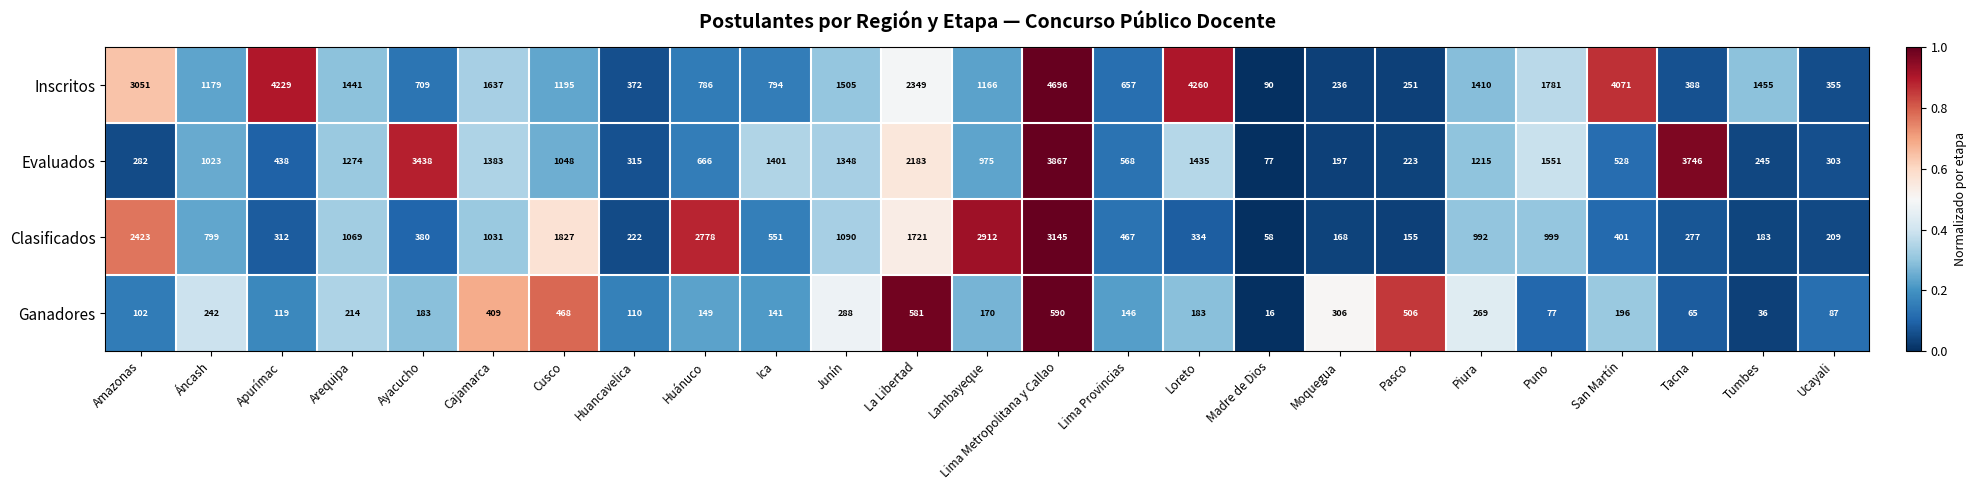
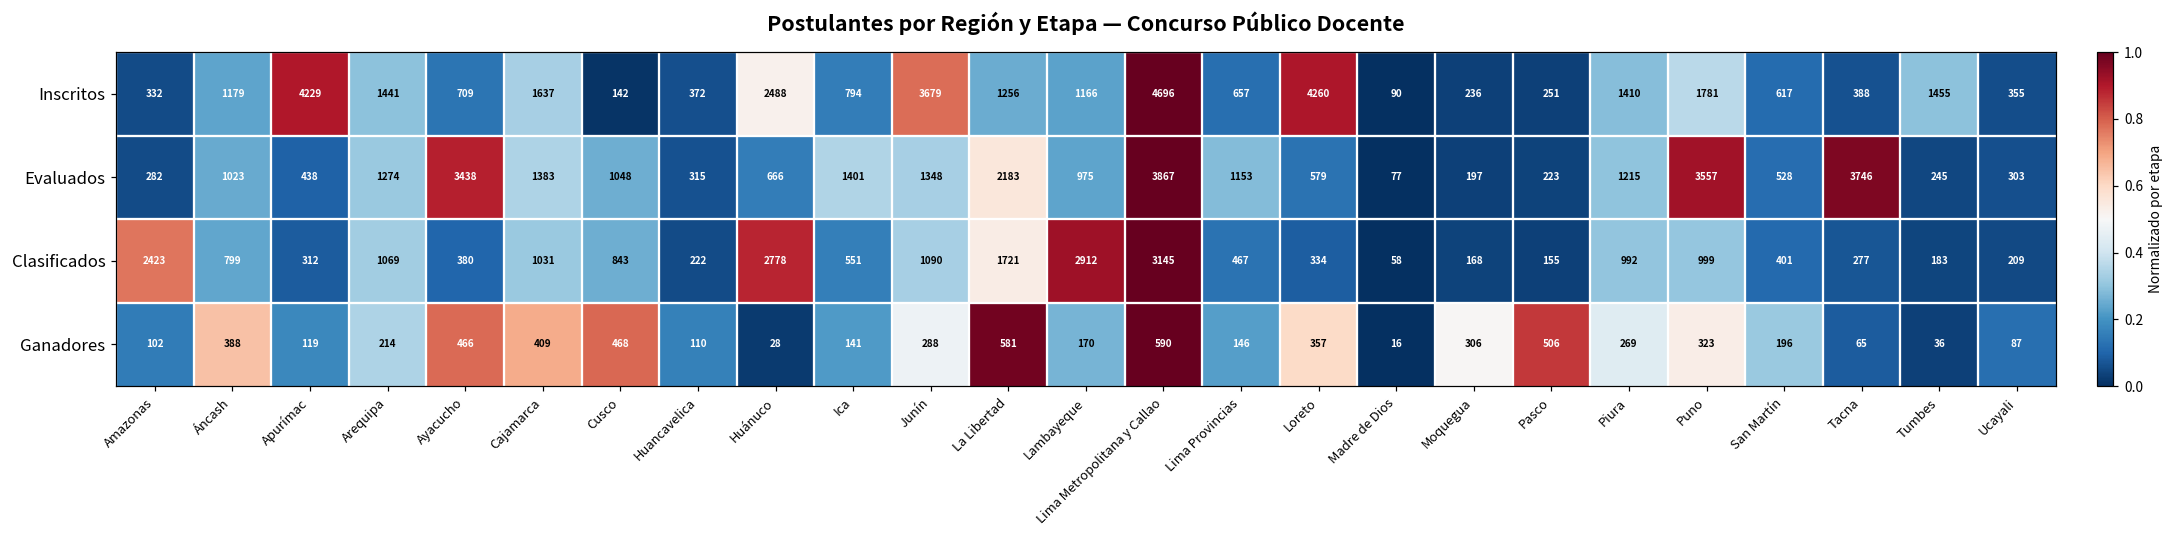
  {
    "Inscritos": {
-     "Amazonas": 3051,
+     "Amazonas": 332,
      "Áncash": 1179,
      "Apurímac": 4229,
      "Arequipa": 1441,
      "Ayacucho": 709,
      "Cajamarca": 1637,
-     "Cusco": 1195,
+     "Cusco": 142,
      "Huancavelica": 372,
-     "Huánuco": 786,
+     "Huánuco": 2488,
      "Ica": 794,
-     "Junín": 1505,
-     "La Libertad": 2349,
+     "Junín": 3679,
+     "La Libertad": 1256,
      "Lambayeque": 1166,
      "Lima Metropolitana y Callao": 4696,
      "Lima Provincias": 657,
      "Loreto": 4260,
      "Madre de Dios": 90,
      "Moquegua": 236,
      "Pasco": 251,
      "Piura": 1410,
      "Puno": 1781,
-     "San Martín": 4071,
+     "San Martín": 617,
      "Tacna": 388,
      "Tumbes": 1455,
      "Ucayali": 355
    },
    "Evaluados": {
      "Amazonas": 282,
      "Áncash": 1023,
      "Apurímac": 438,
      "Arequipa": 1274,
      "Ayacucho": 3438,
      "Cajamarca": 1383,
      "Cusco": 1048,
      "Huancavelica": 315,
      "Huánuco": 666,
      "Ica": 1401,
      "Junín": 1348,
      "La Libertad": 2183,
      "Lambayeque": 975,
      "Lima Metropolitana y Callao": 3867,
-     "Lima Provincias": 568,
-     "Loreto": 1435,
+     "Lima Provincias": 1153,
+     "Loreto": 579,
      "Madre de Dios": 77,
      "Moquegua": 197,
      "Pasco": 223,
      "Piura": 1215,
-     "Puno": 1551,
+     "Puno": 3557,
      "San Martín": 528,
      "Tacna": 3746,
      "Tumbes": 245,
      "Ucayali": 303
    },
    "Clasificados": {
      "Amazonas": 2423,
      "Áncash": 799,
      "Apurímac": 312,
      "Arequipa": 1069,
      "Ayacucho": 380,
      "Cajamarca": 1031,
-     "Cusco": 1827,
+     "Cusco": 843,
      "Huancavelica": 222,
      "Huánuco": 2778,
      "Ica": 551,
      "Junín": 1090,
      "La Libertad": 1721,
      "Lambayeque": 2912,
      "Lima Metropolitana y Callao": 3145,
      "Lima Provincias": 467,
      "Loreto": 334,
      "Madre de Dios": 58,
      "Moquegua": 168,
      "Pasco": 155,
      "Piura": 992,
      "Puno": 999,
      "San Martín": 401,
      "Tacna": 277,
      "Tumbes": 183,
      "Ucayali": 209
    },
    "Ganadores": {
      "Amazonas": 102,
-     "Áncash": 242,
+     "Áncash": 388,
      "Apurímac": 119,
      "Arequipa": 214,
-     "Ayacucho": 183,
+     "Ayacucho": 466,
      "Cajamarca": 409,
      "Cusco": 468,
      "Huancavelica": 110,
-     "Huánuco": 149,
+     "Huánuco": 28,
      "Ica": 141,
      "Junín": 288,
      "La Libertad": 581,
      "Lambayeque": 170,
      "Lima Metropolitana y Callao": 590,
      "Lima Provincias": 146,
-     "Loreto": 183,
+     "Loreto": 357,
      "Madre de Dios": 16,
      "Moquegua": 306,
      "Pasco": 506,
      "Piura": 269,
-     "Puno": 77,
+     "Puno": 323,
      "San Martín": 196,
      "Tacna": 65,
      "Tumbes": 36,
      "Ucayali": 87
    }
  }
